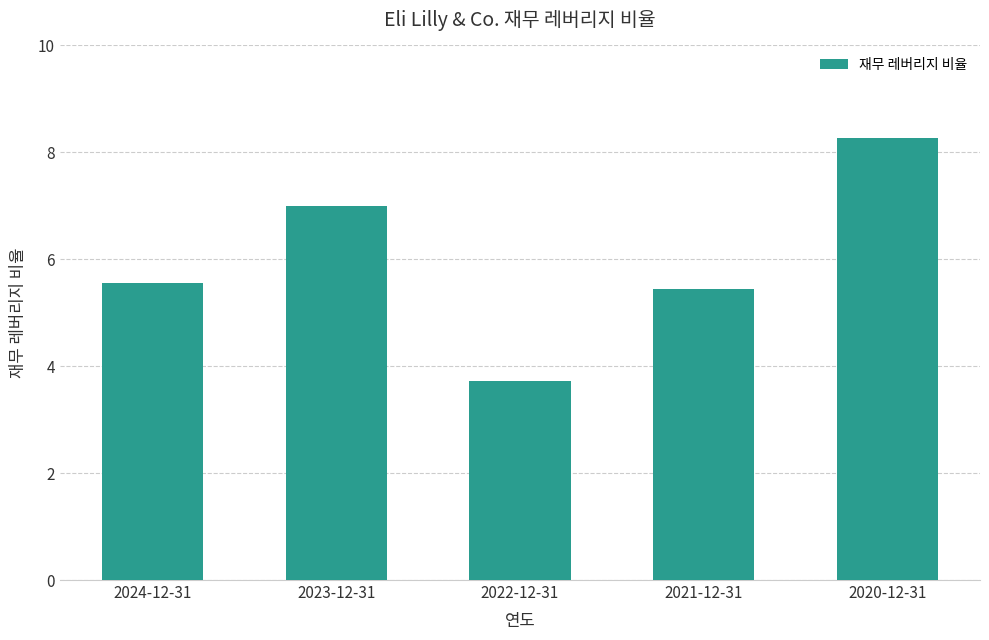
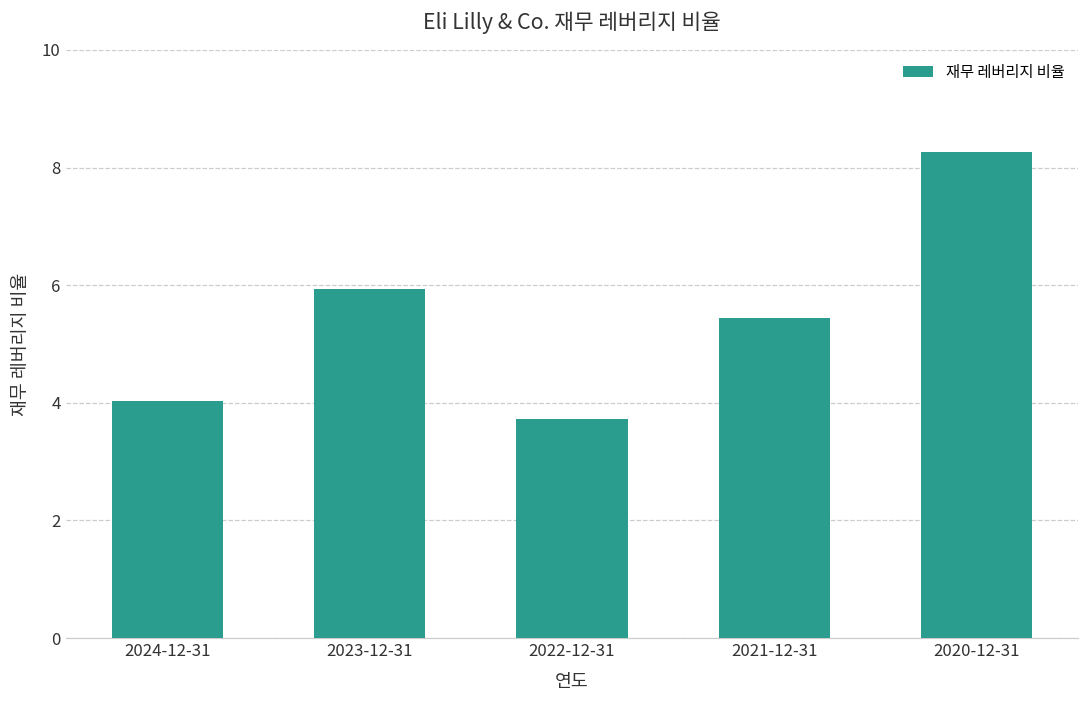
  {
-   "2024-12-31": 5.6,
-   "2023-12-31": 7.0,
+   "2024-12-31": 4.0,
+   "2023-12-31": 5.9,
    "2022-12-31": 3.7,
    "2021-12-31": 5.4,
    "2020-12-31": 8.3
  }
